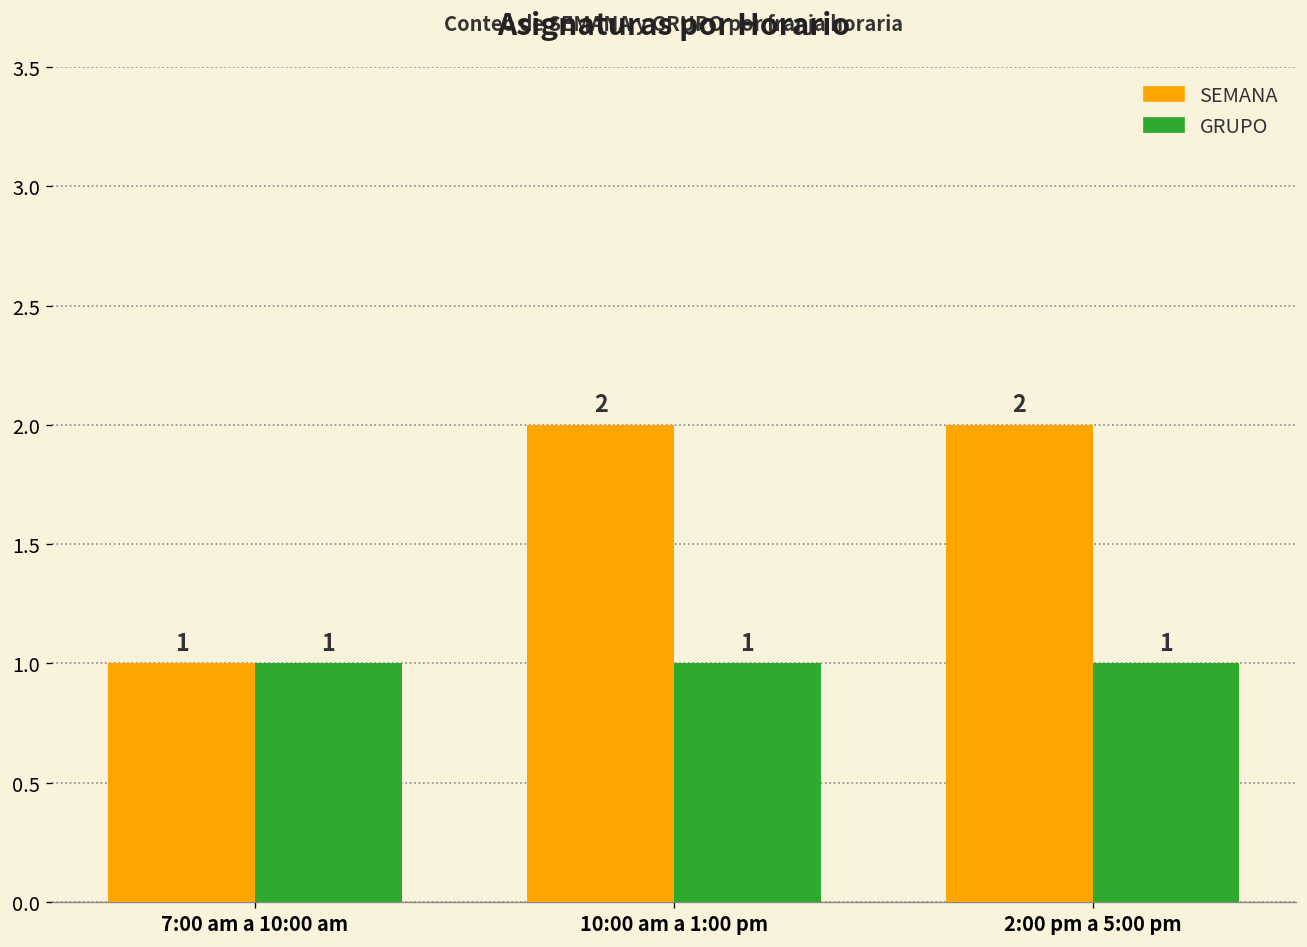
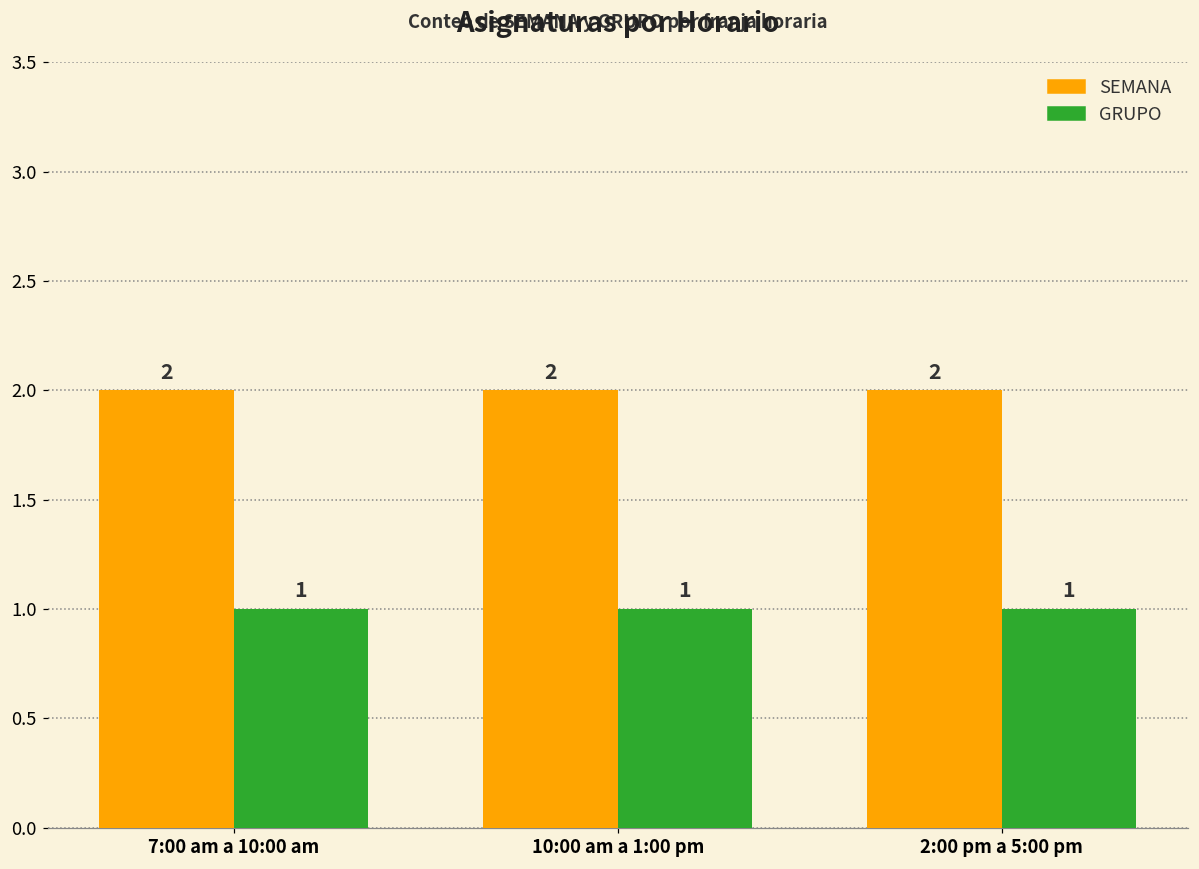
  {
    "SEMANA": {
-     "7:00 am a 10:00 am": 1,
+     "7:00 am a 10:00 am": 2,
      "10:00 am a 1:00 pm": 2,
      "2:00 pm a 5:00 pm": 2
    },
    "GRUPO": {
      "7:00 am a 10:00 am": 1,
      "10:00 am a 1:00 pm": 1,
      "2:00 pm a 5:00 pm": 1
    }
  }
